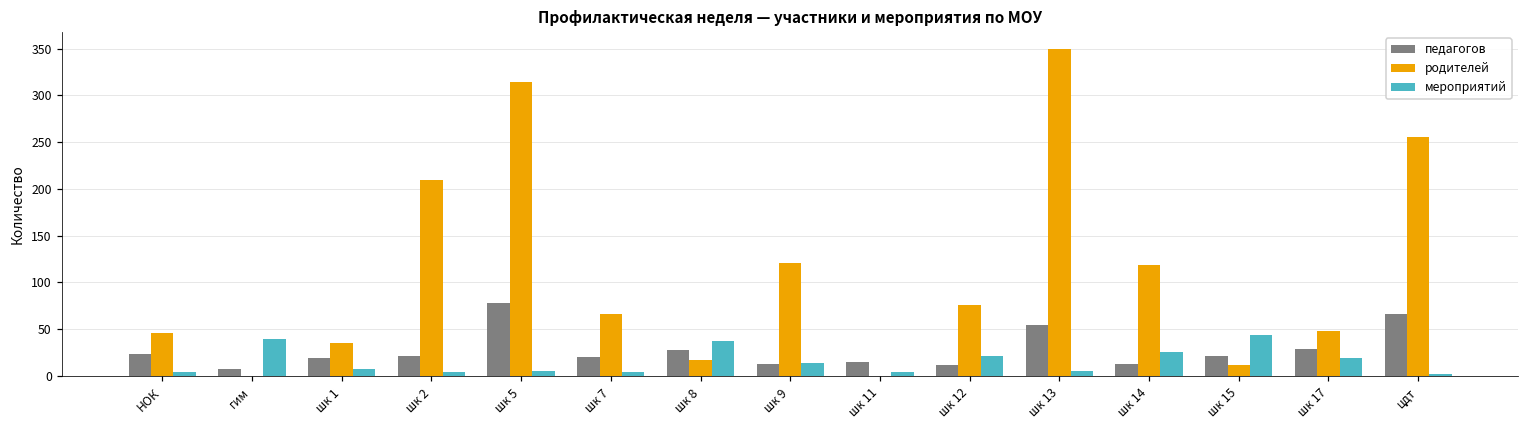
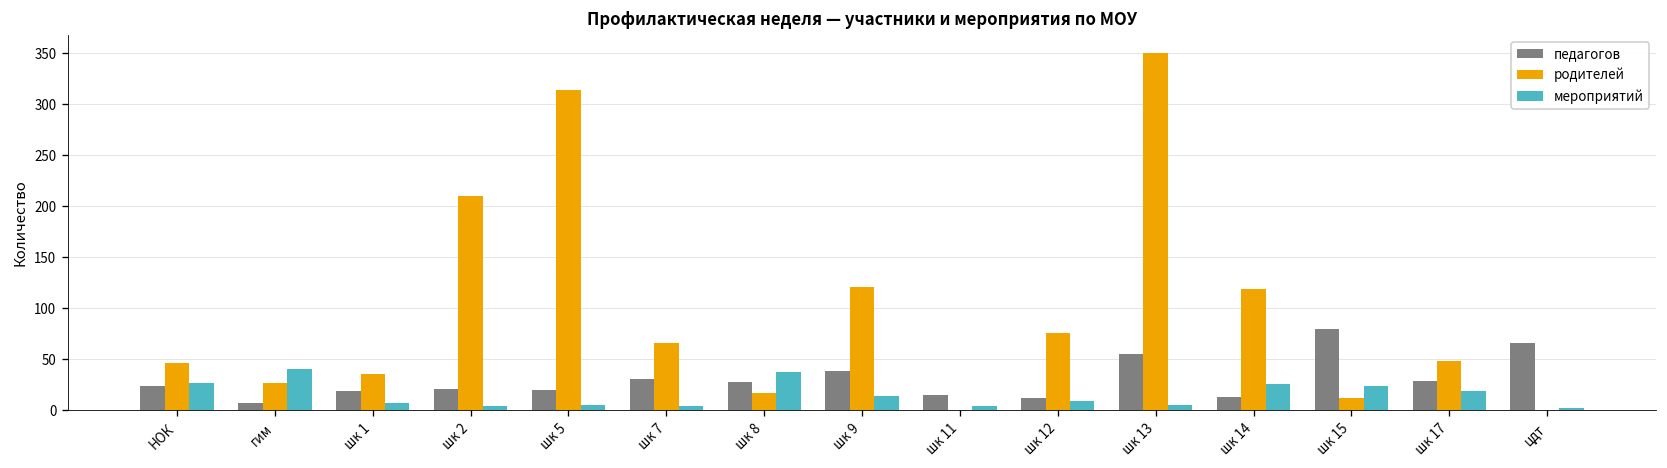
  {
    "педагогов": {
      "НОК": 20,
      "гим": 10,
      "шк 1": 20,
      "шк 2": 20,
-     "шк 5": 80,
-     "шк 7": 20,
+     "шк 5": 20,
+     "шк 7": 30,
      "шк 8": 30,
-     "шк 9": 10,
+     "шк 9": 40,
      "шк 11": 20,
      "шк 12": 10,
      "шк 13": 60,
      "шк 14": 10,
-     "шк 15": 20,
+     "шк 15": 80,
      "шк 17": 30,
      "цдт": 70
    },
    "родителей": {
      "НОК": 50,
-     "гим": 0,
+     "гим": 30,
      "шк 1": 40,
      "шк 2": 210,
      "шк 5": 310,
      "шк 7": 70,
      "шк 8": 20,
      "шк 9": 120,
      "шк 11": 0,
      "шк 12": 80,
      "шк 13": 350,
      "шк 14": 120,
      "шк 15": 10,
      "шк 17": 50,
-     "цдт": 260
+     "цдт": 0
    },
    "мероприятий": {
-     "НОК": 0,
+     "НОК": 30,
      "гим": 40,
      "шк 1": 10,
      "шк 2": 0,
      "шк 5": 10,
      "шк 7": 0,
      "шк 8": 40,
      "шк 9": 10,
      "шк 11": 0,
-     "шк 12": 20,
+     "шк 12": 10,
      "шк 13": 10,
      "шк 14": 30,
-     "шк 15": 40,
+     "шк 15": 20,
      "шк 17": 20
    }
  }
